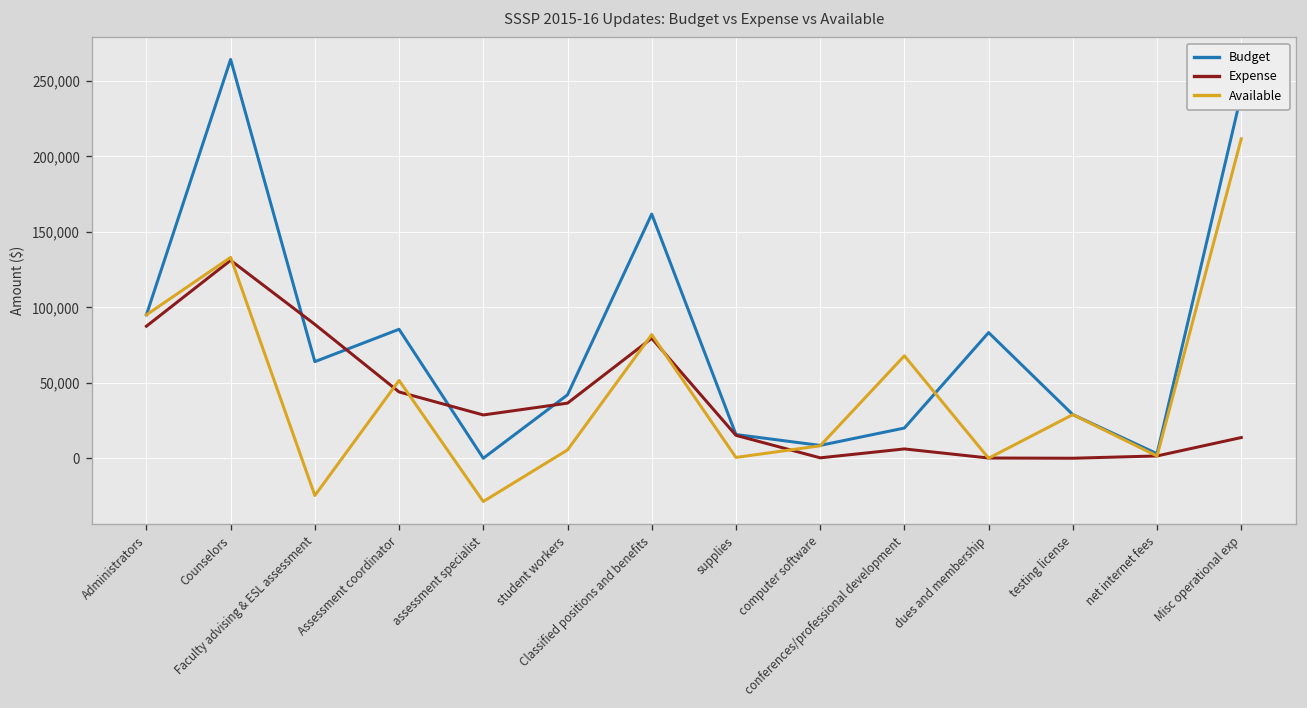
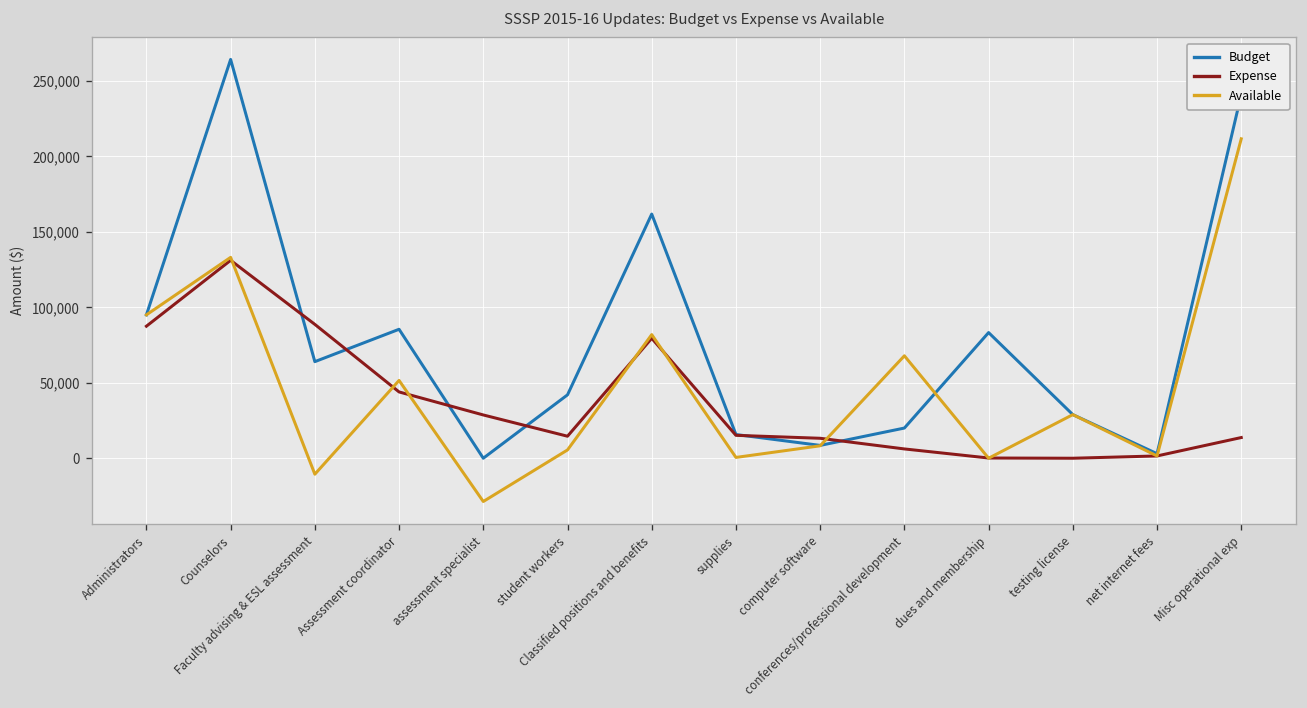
  {
    "Budget": {
      "Counselors": "264,000",
      "Faculty advising & ESL assessment": "64,000",
      "Assessment coordinator": "85,000",
      "assessment specialist": "0",
      "student workers": "42,000",
      "Classified positions and benefits": "162,000",
      "conferences/professional development": "20,000",
      "dues and membership": "83,000"
    },
    "Expense": {
      "Administrators": "87,000",
      "Faculty advising & ESL assessment": "89,000",
      "Assessment coordinator": "44,000",
      "assessment specialist": "29,000",
-     "student workers": "37,000",
+     "student workers": "15,000",
      "Classified positions and benefits": "79,000",
-     "computer software": "0",
+     "computer software": "13,000",
      "conferences/professional development": "6,000",
      "testing license": "0",
      "Misc operational exp": "14,000"
    },
    "Available": {
-     "Faculty advising & ESL assessment": "-25,000",
+     "Faculty advising & ESL assessment": "-11,000",
      "Assessment coordinator": "52,000",
      "assessment specialist": "-29,000",
      "student workers": "5,000",
      "Classified positions and benefits": "82,000",
      "supplies": "1,000",
      "conferences/professional development": "68,000",
      "Misc operational exp": "212,000"
    }
  }
